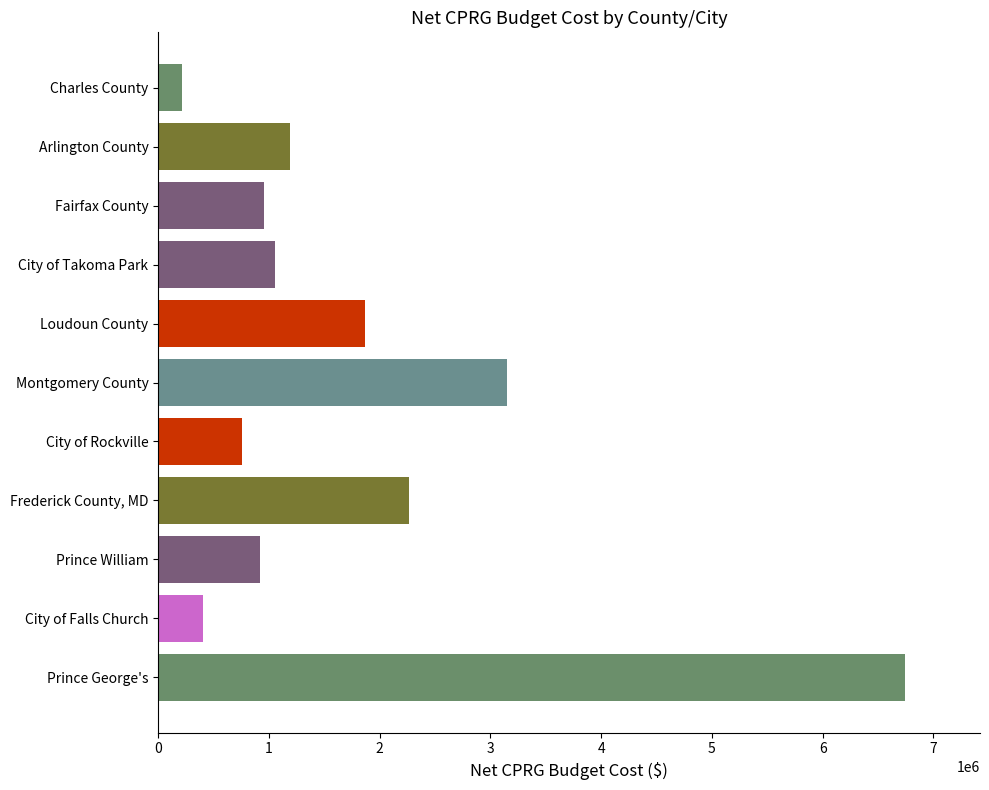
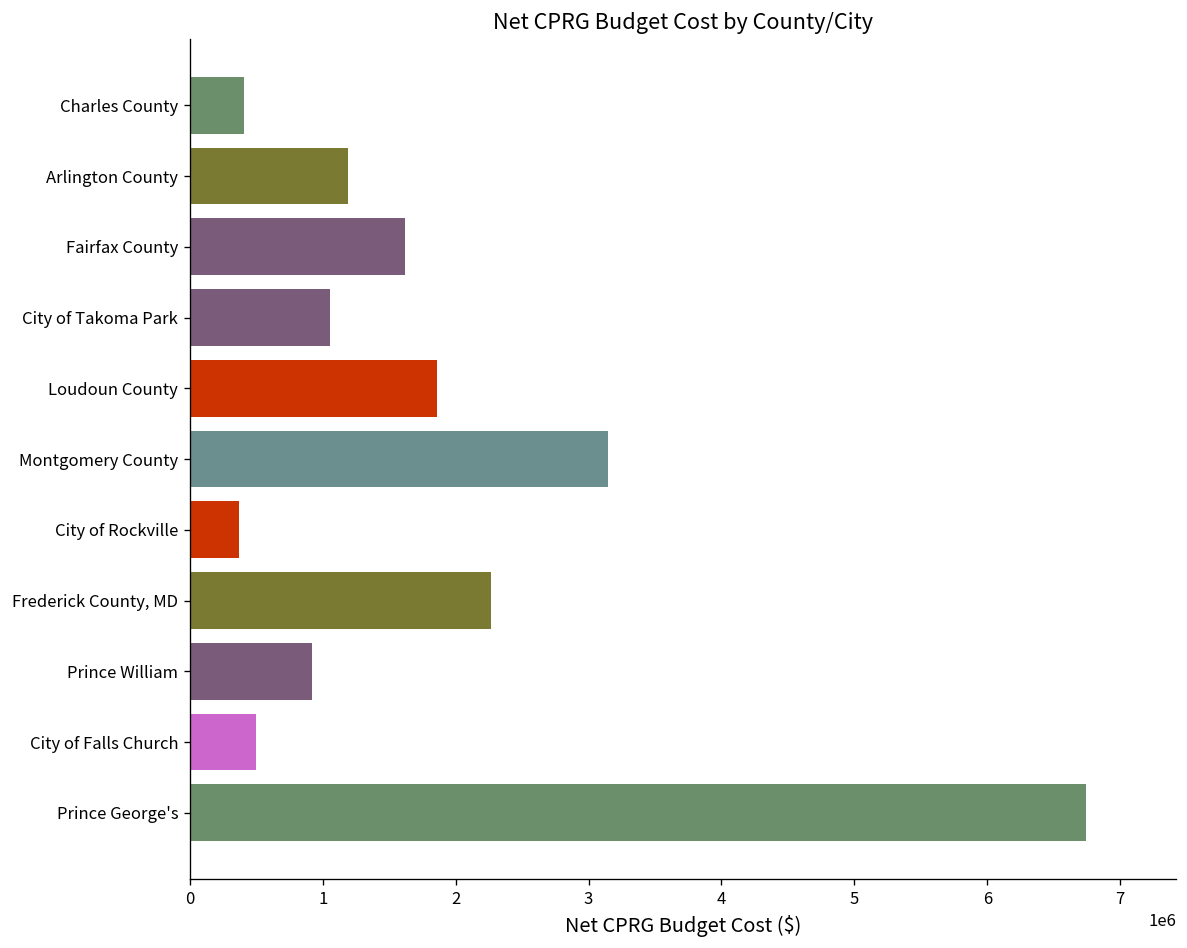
  {
-   "Charles County": 210000,
+   "Charles County": 410000,
    "Arlington County": 1190000,
-   "Fairfax County": 960000,
+   "Fairfax County": 1620000,
    "City of Takoma Park": 1060000,
    "Loudoun County": 1860000,
    "Montgomery County": 3140000,
-   "City of Rockville": 760000,
+   "City of Rockville": 370000,
    "Frederick County, MD": 2260000,
    "Prince William": 920000,
-   "City of Falls Church": 410000,
+   "City of Falls Church": 500000,
    "Prince George's": 6750000
  }
